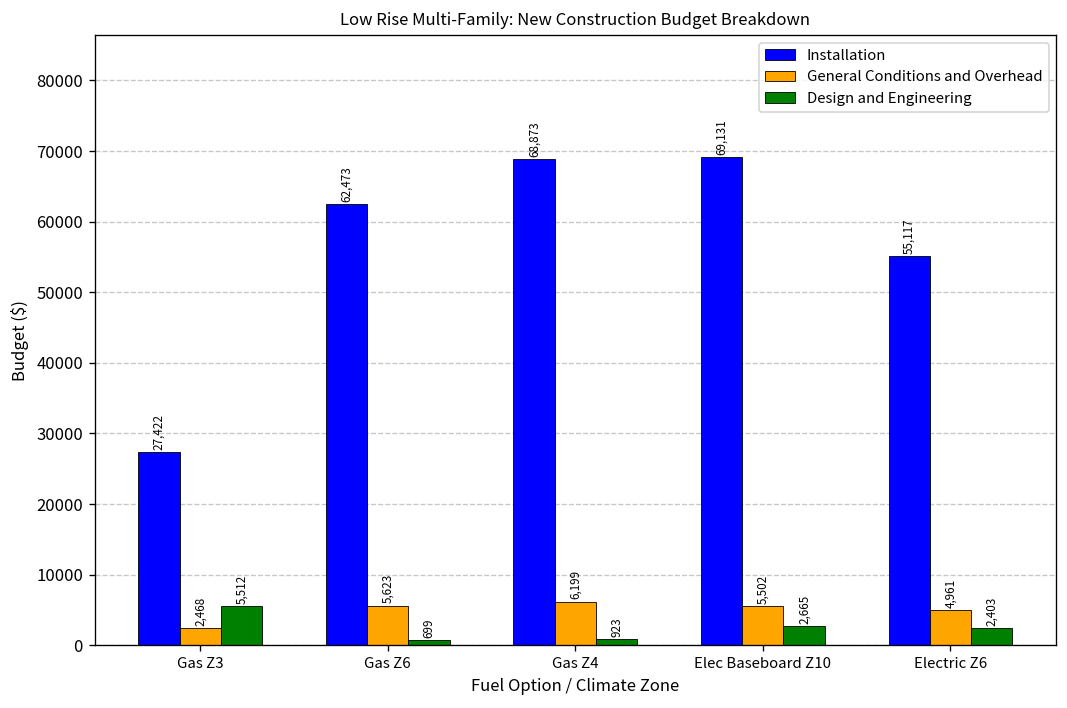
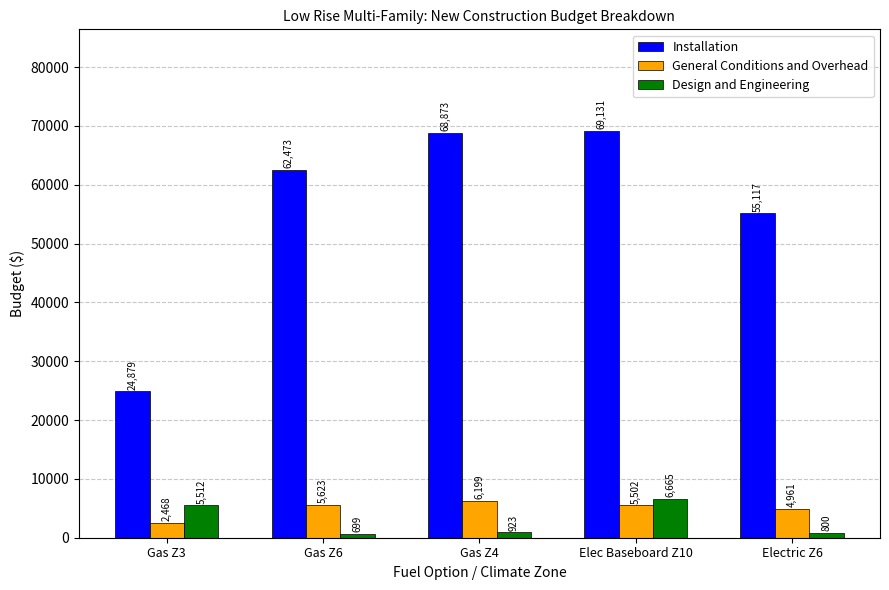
  {
    "Installation": {
-     "Gas Z3": "27,422",
+     "Gas Z3": "24,879",
      "Gas Z6": "62,473",
      "Gas Z4": "68,873",
      "Elec Baseboard Z10": "69,131",
      "Electric Z6": "55,117"
    },
    "General Conditions and Overhead": {
      "Gas Z3": "2,468",
      "Gas Z6": "5,623",
      "Gas Z4": "6,199",
      "Elec Baseboard Z10": "5,502",
      "Electric Z6": "4,961"
    },
    "Design and Engineering": {
      "Gas Z3": "5,512",
      "Gas Z6": "699",
      "Gas Z4": "923",
-     "Elec Baseboard Z10": "2,665",
-     "Electric Z6": "2,403"
+     "Elec Baseboard Z10": "6,665",
+     "Electric Z6": "800"
    }
  }
